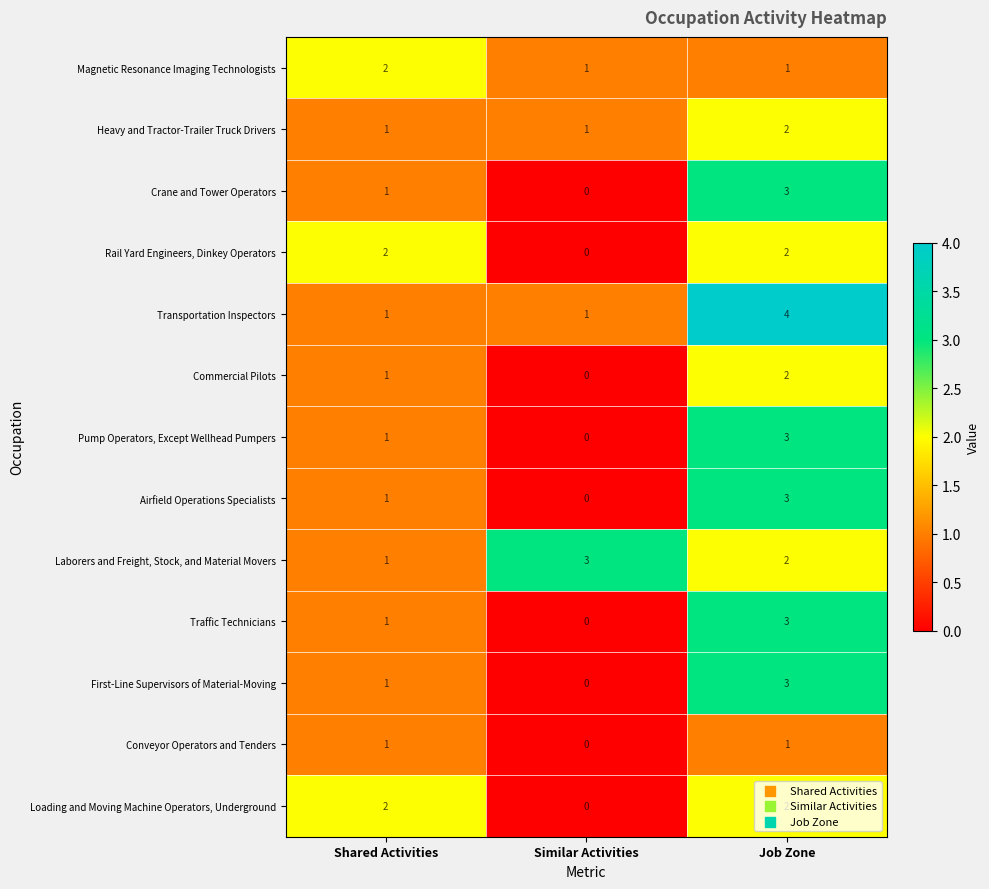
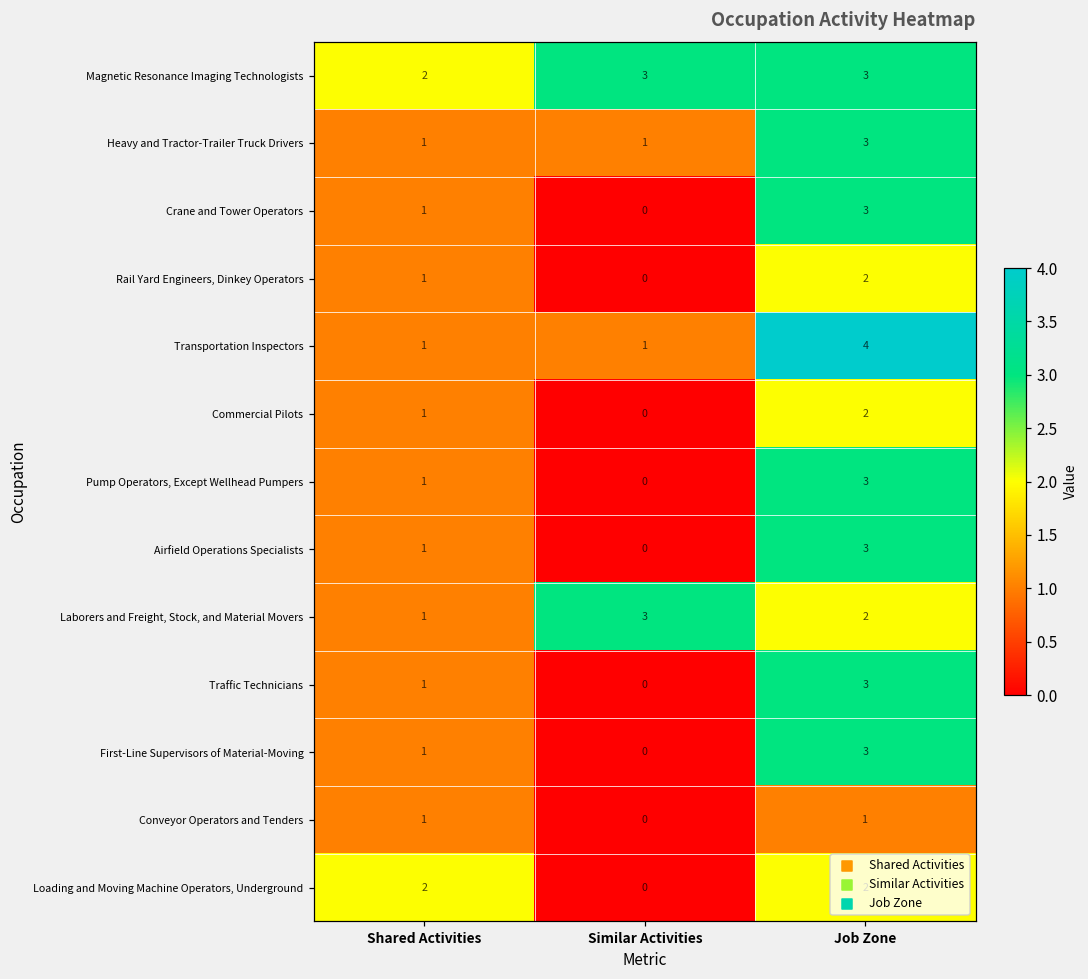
  {
    "Magnetic Resonance Imaging Technologists": {
      "Shared Activities": 2,
-     "Similar Activities": 1,
-     "Job Zone": 1
+     "Similar Activities": 3,
+     "Job Zone": 3
    },
    "Heavy and Tractor-Trailer Truck Drivers": {
      "Shared Activities": 1,
      "Similar Activities": 1,
-     "Job Zone": 2
+     "Job Zone": 3
    },
    "Crane and Tower Operators": {
      "Shared Activities": 1,
      "Similar Activities": 0,
      "Job Zone": 3
    },
    "Rail Yard Engineers, Dinkey Operators": {
-     "Shared Activities": 2,
+     "Shared Activities": 1,
      "Similar Activities": 0,
      "Job Zone": 2
    },
    "Transportation Inspectors": {
      "Shared Activities": 1,
      "Similar Activities": 1,
      "Job Zone": 4
    },
    "Commercial Pilots": {
      "Shared Activities": 1,
      "Similar Activities": 0,
      "Job Zone": 2
    },
    "Pump Operators, Except Wellhead Pumpers": {
      "Shared Activities": 1,
      "Similar Activities": 0,
      "Job Zone": 3
    },
    "Airfield Operations Specialists": {
      "Shared Activities": 1,
      "Similar Activities": 0,
      "Job Zone": 3
    },
    "Laborers and Freight, Stock, and Material Movers": {
      "Shared Activities": 1,
      "Similar Activities": 3,
      "Job Zone": 2
    },
    "Traffic Technicians": {
      "Shared Activities": 1,
      "Similar Activities": 0,
      "Job Zone": 3
    },
    "First-Line Supervisors of Material-Moving": {
      "Shared Activities": 1,
      "Similar Activities": 0,
      "Job Zone": 3
    },
    "Conveyor Operators and Tenders": {
      "Shared Activities": 1,
      "Similar Activities": 0,
      "Job Zone": 1
    },
    "Loading and Moving Machine Operators, Underground": {
      "Shared Activities": 2,
      "Similar Activities": 0
    }
  }
